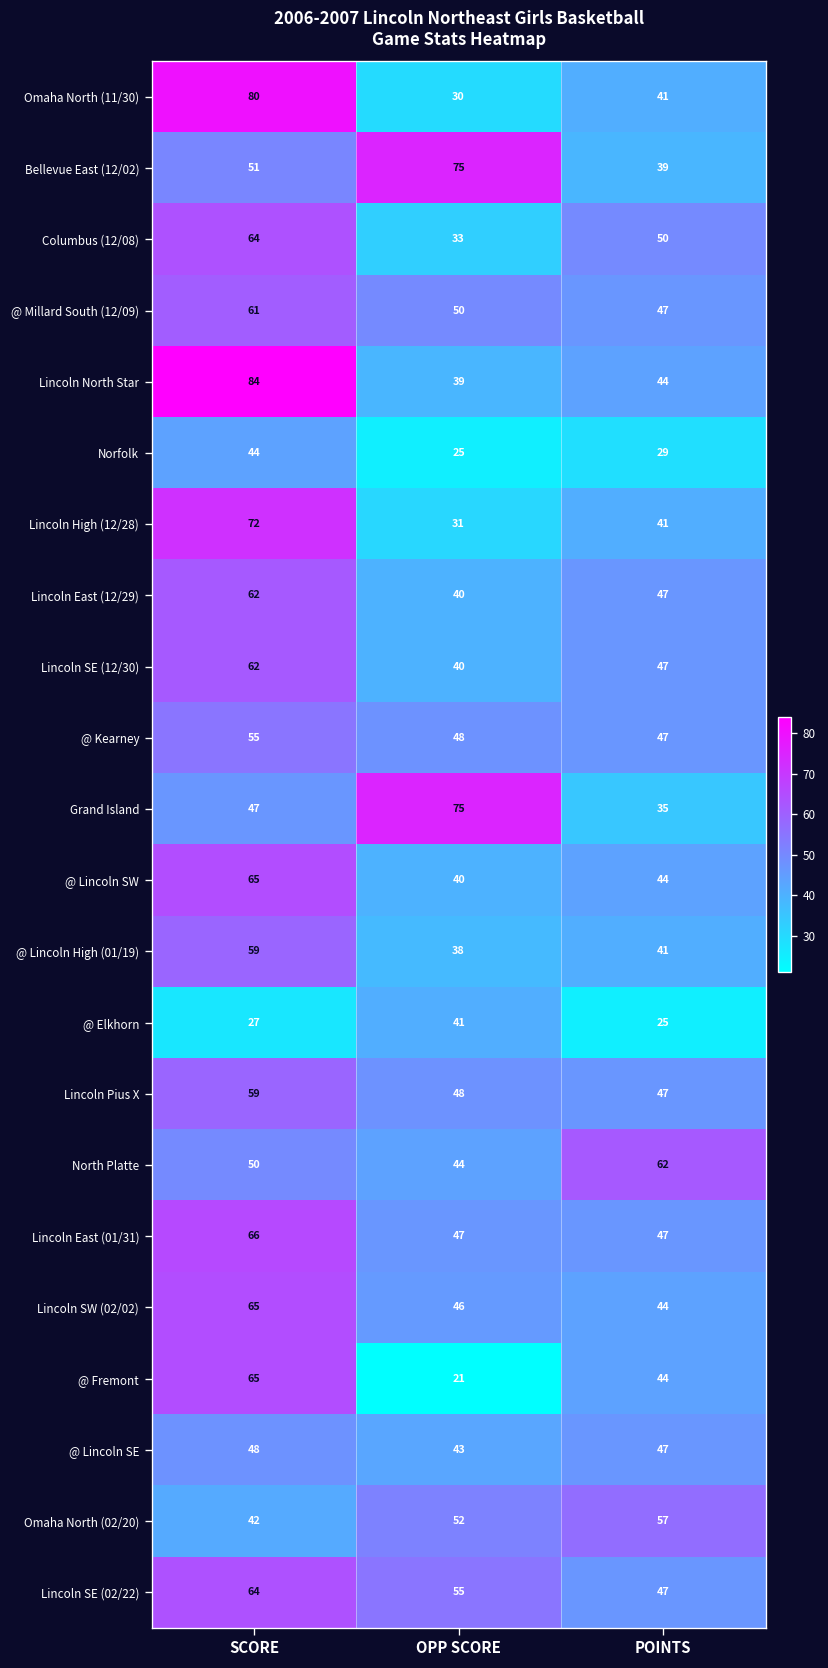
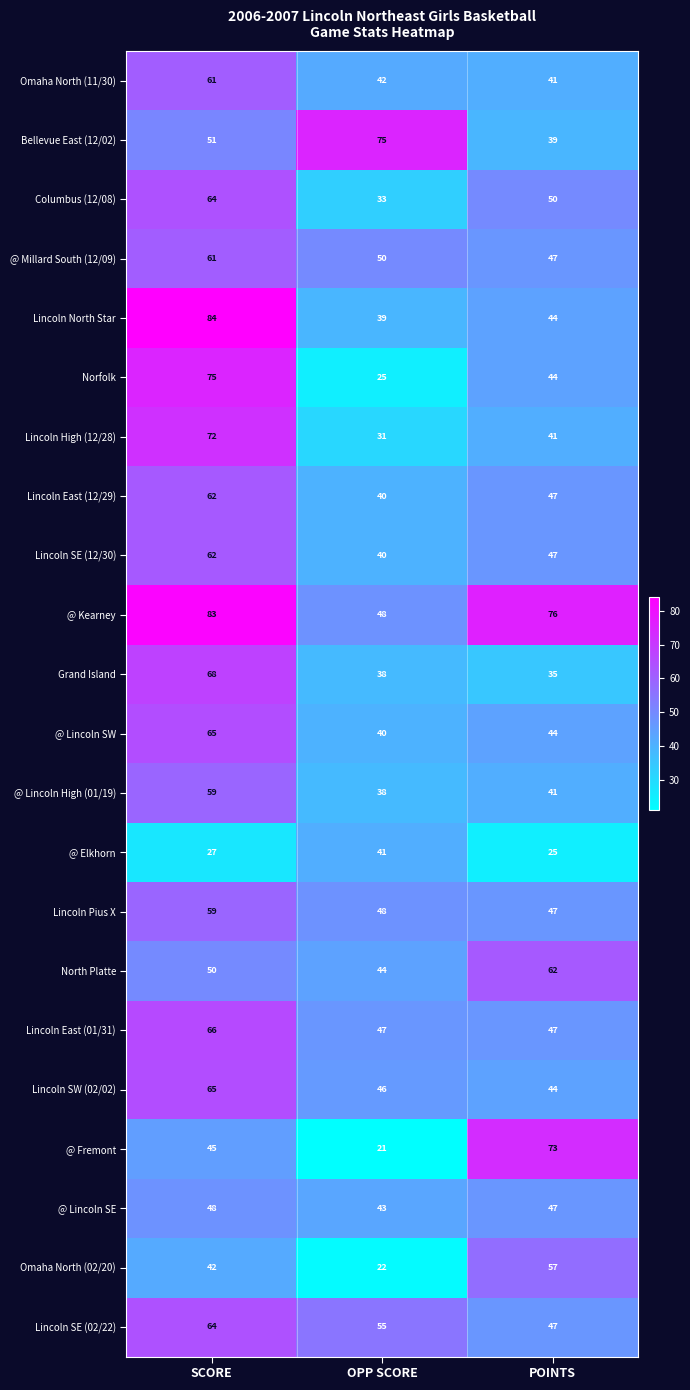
  {
    "Omaha North (11/30)": {
-     "SCORE": 80,
-     "OPP SCORE": 30,
+     "SCORE": 61,
+     "OPP SCORE": 42,
      "POINTS": 41
    },
    "Bellevue East (12/02)": {
      "SCORE": 51,
      "OPP SCORE": 75,
      "POINTS": 39
    },
    "Columbus (12/08)": {
      "SCORE": 64,
      "OPP SCORE": 33,
      "POINTS": 50
    },
    "@ Millard South (12/09)": {
      "SCORE": 61,
      "OPP SCORE": 50,
      "POINTS": 47
    },
    "Lincoln North Star": {
      "SCORE": 84,
      "OPP SCORE": 39,
      "POINTS": 44
    },
    "Norfolk": {
-     "SCORE": 44,
+     "SCORE": 75,
      "OPP SCORE": 25,
-     "POINTS": 29
+     "POINTS": 44
    },
    "Lincoln High (12/28)": {
      "SCORE": 72,
      "OPP SCORE": 31,
      "POINTS": 41
    },
    "Lincoln East (12/29)": {
      "SCORE": 62,
      "OPP SCORE": 40,
      "POINTS": 47
    },
    "Lincoln SE (12/30)": {
      "SCORE": 62,
      "OPP SCORE": 40,
      "POINTS": 47
    },
    "@ Kearney": {
-     "SCORE": 55,
+     "SCORE": 83,
      "OPP SCORE": 48,
-     "POINTS": 47
+     "POINTS": 76
    },
    "Grand Island": {
-     "SCORE": 47,
-     "OPP SCORE": 75,
+     "SCORE": 68,
+     "OPP SCORE": 38,
      "POINTS": 35
    },
    "@ Lincoln SW": {
      "SCORE": 65,
      "OPP SCORE": 40,
      "POINTS": 44
    },
    "@ Lincoln High (01/19)": {
      "SCORE": 59,
      "OPP SCORE": 38,
      "POINTS": 41
    },
    "@ Elkhorn": {
      "SCORE": 27,
      "OPP SCORE": 41,
      "POINTS": 25
    },
    "Lincoln Pius X": {
      "SCORE": 59,
      "OPP SCORE": 48,
      "POINTS": 47
    },
    "North Platte": {
      "SCORE": 50,
      "OPP SCORE": 44,
      "POINTS": 62
    },
    "Lincoln East (01/31)": {
      "SCORE": 66,
      "OPP SCORE": 47,
      "POINTS": 47
    },
    "Lincoln SW (02/02)": {
      "SCORE": 65,
      "OPP SCORE": 46,
      "POINTS": 44
    },
    "@ Fremont": {
-     "SCORE": 65,
+     "SCORE": 45,
      "OPP SCORE": 21,
-     "POINTS": 44
+     "POINTS": 73
    },
    "@ Lincoln SE": {
      "SCORE": 48,
      "OPP SCORE": 43,
      "POINTS": 47
    },
    "Omaha North (02/20)": {
      "SCORE": 42,
-     "OPP SCORE": 52,
+     "OPP SCORE": 22,
      "POINTS": 57
    },
    "Lincoln SE (02/22)": {
      "SCORE": 64,
      "OPP SCORE": 55,
      "POINTS": 47
    }
  }
